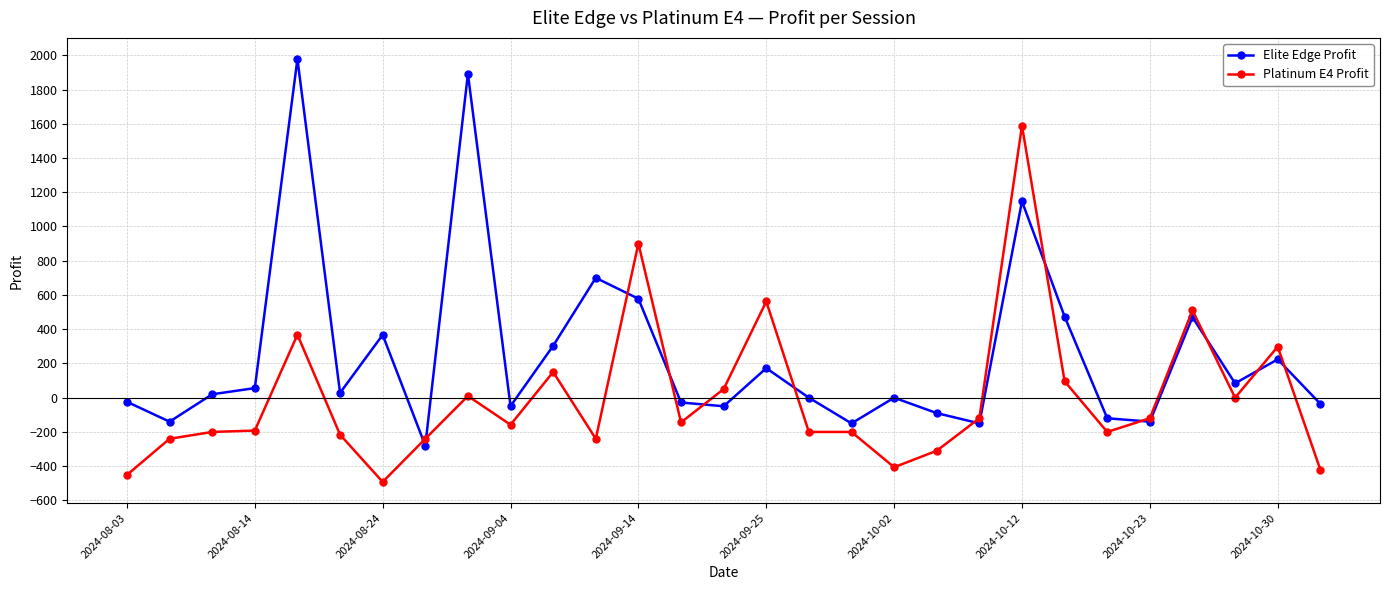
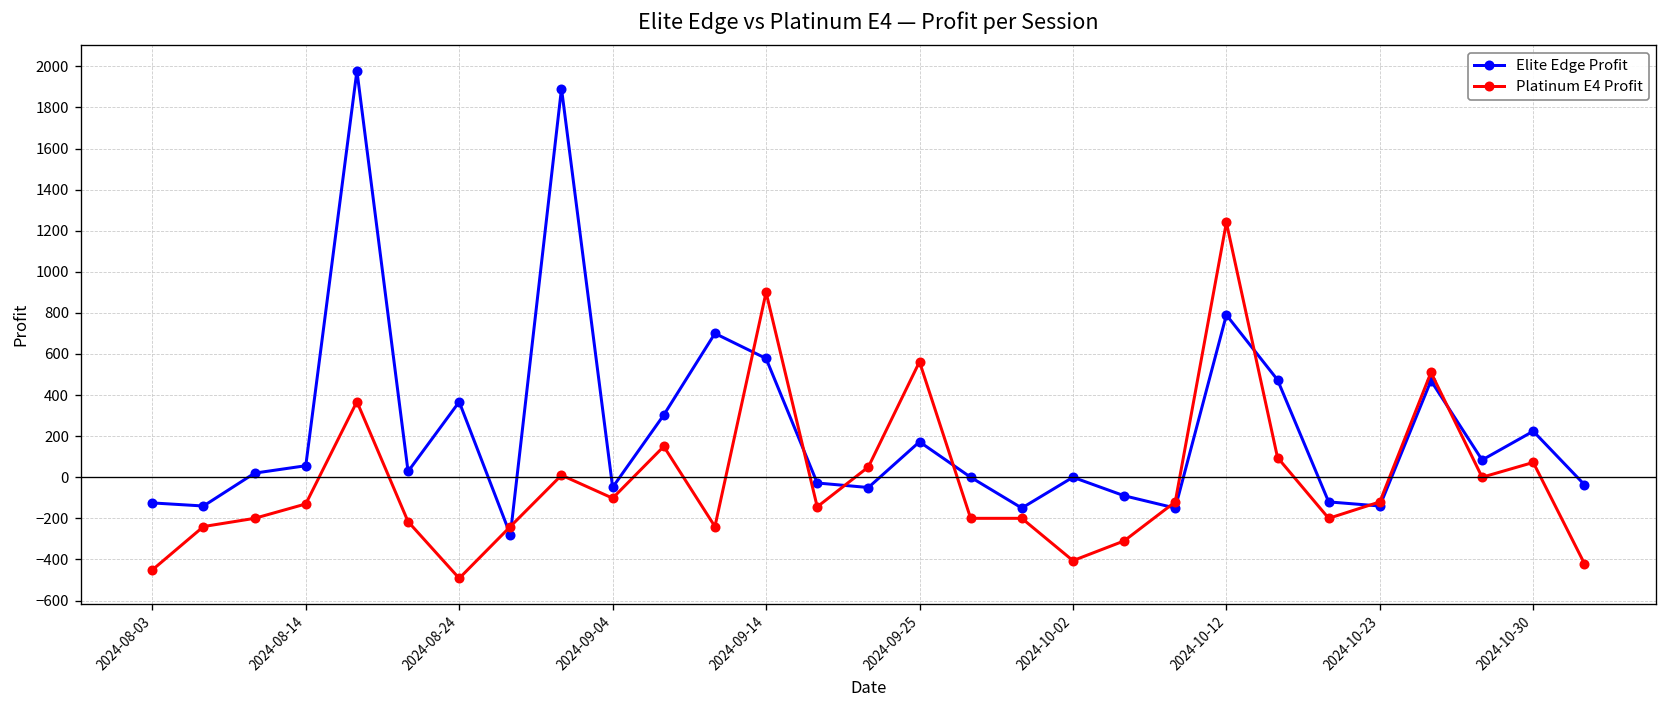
  {
    "Elite Edge Profit": {
-     "2024-08-03": -20,
+     "2024-08-03": -130,
      "2024-08-14": 60,
      "2024-08-24": 370,
      "2024-09-04": -50,
      "2024-09-14": 580,
      "2024-09-25": 170,
      "2024-10-02": 0,
-     "2024-10-12": 1150,
+     "2024-10-12": 790,
      "2024-10-23": -140,
      "2024-10-30": 220
    },
    "Platinum E4 Profit": {
      "2024-08-03": -450,
-     "2024-08-14": -190,
+     "2024-08-14": -130,
      "2024-08-24": -490,
-     "2024-09-04": -160,
+     "2024-09-04": -100,
      "2024-09-14": 900,
      "2024-09-25": 560,
      "2024-10-02": -410,
-     "2024-10-12": 1590,
+     "2024-10-12": 1240,
      "2024-10-23": -120,
-     "2024-10-30": 300
+     "2024-10-30": 70
    }
  }
